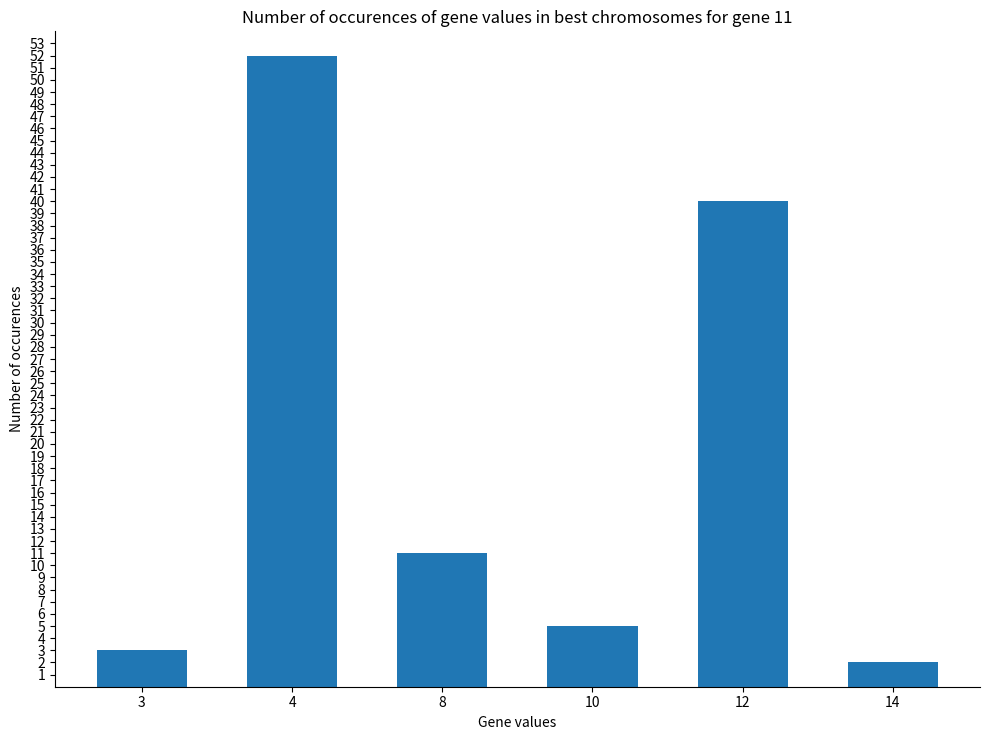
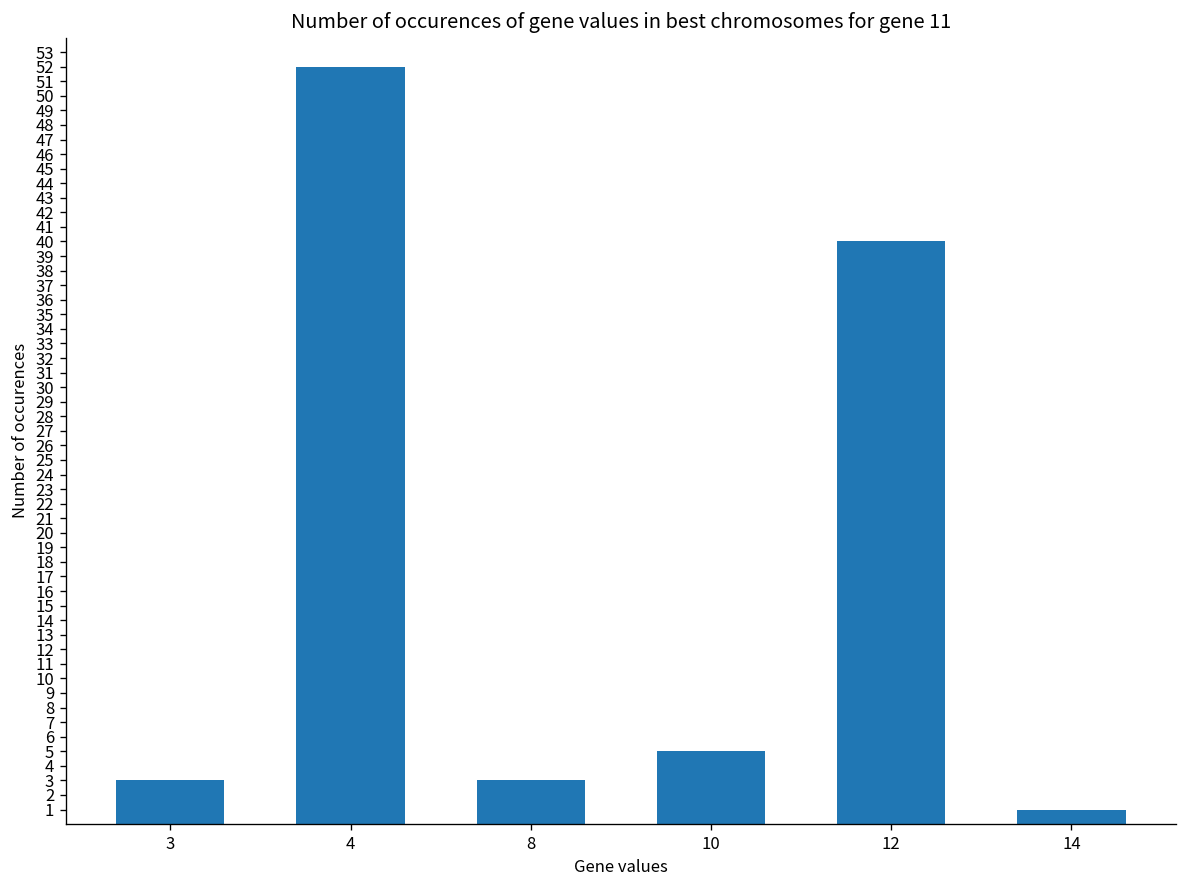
  {
    "3": 3,
    "4": 52,
-   "8": 11,
+   "8": 3,
    "10": 5,
    "12": 40,
-   "14": 2
+   "14": 1
  }
